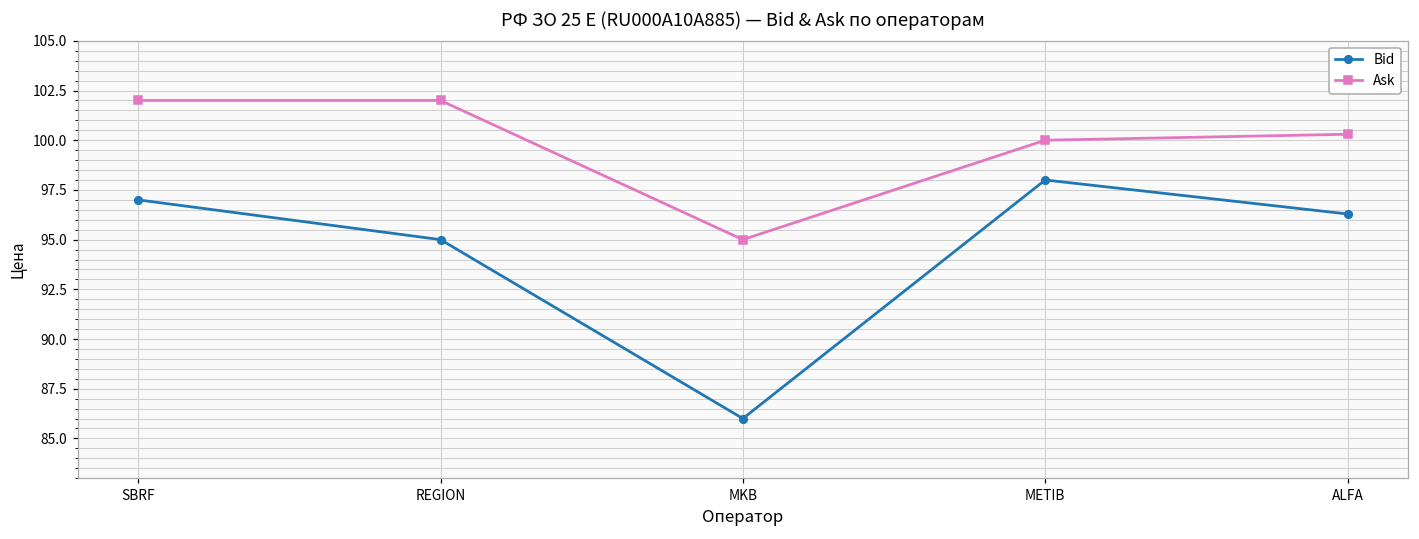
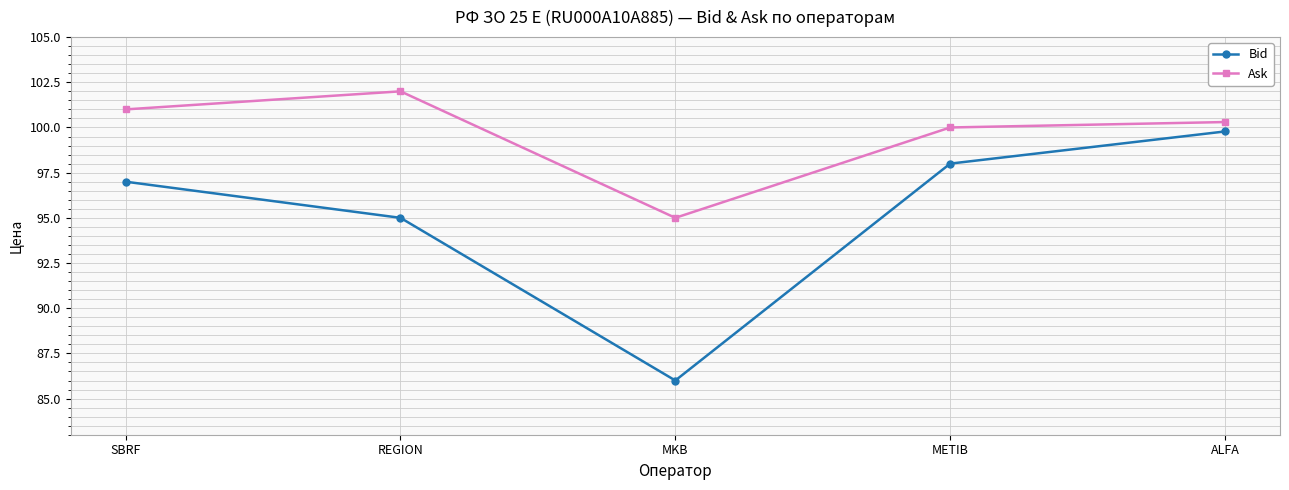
  {
    "Bid": {
      "SBRF": 97.0,
      "REGION": 95.0,
      "MKB": 86.0,
      "METIB": 98.0,
-     "ALFA": 96.3
+     "ALFA": 99.8
    },
    "Ask": {
-     "SBRF": 102,
+     "SBRF": 101,
      "REGION": 102,
      "MKB": 95,
      "METIB": 100,
      "ALFA": 100.3
    }
  }
